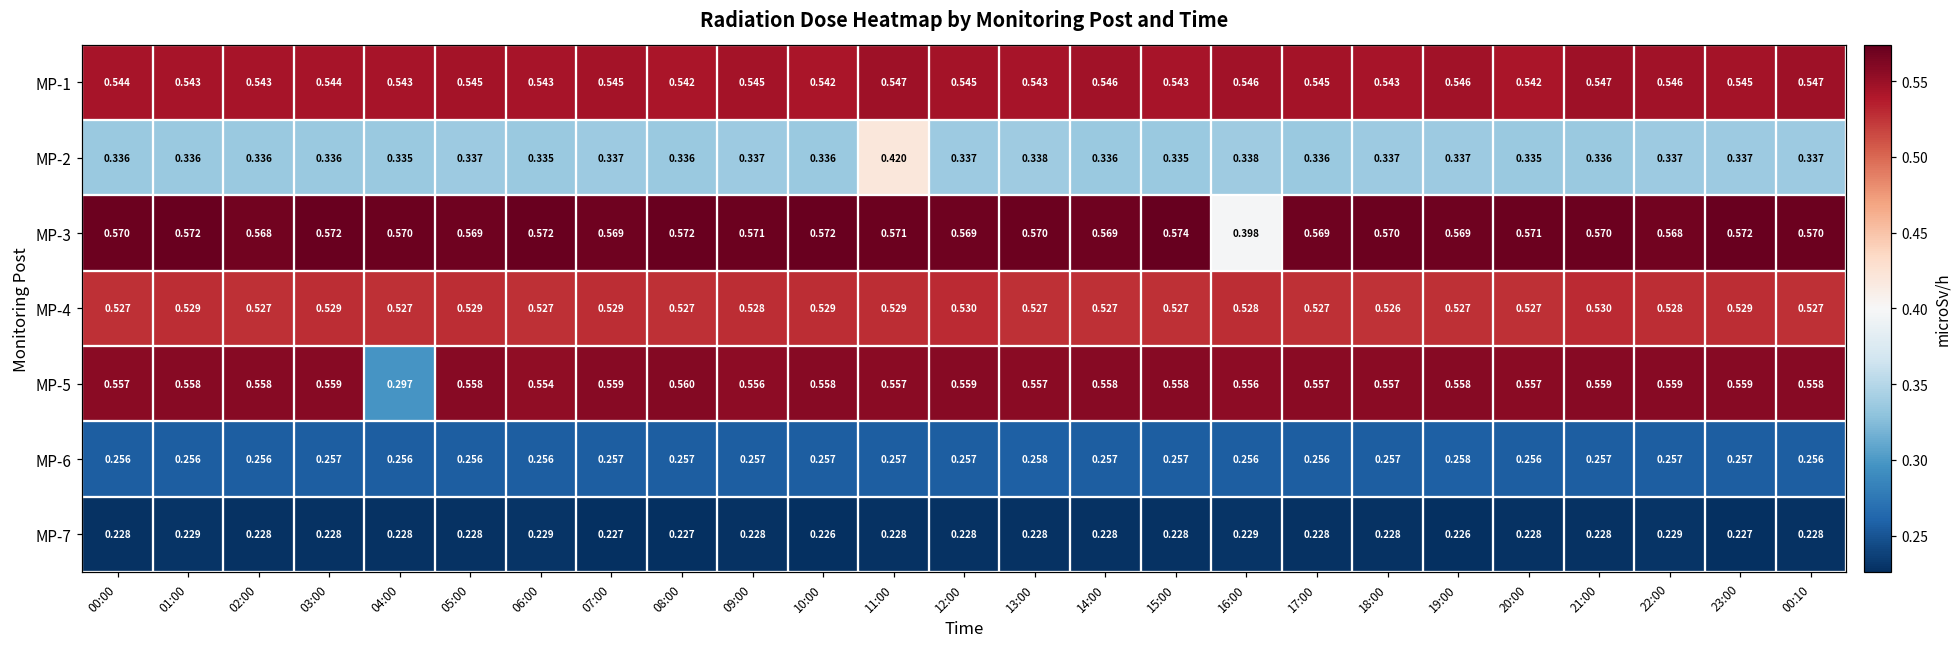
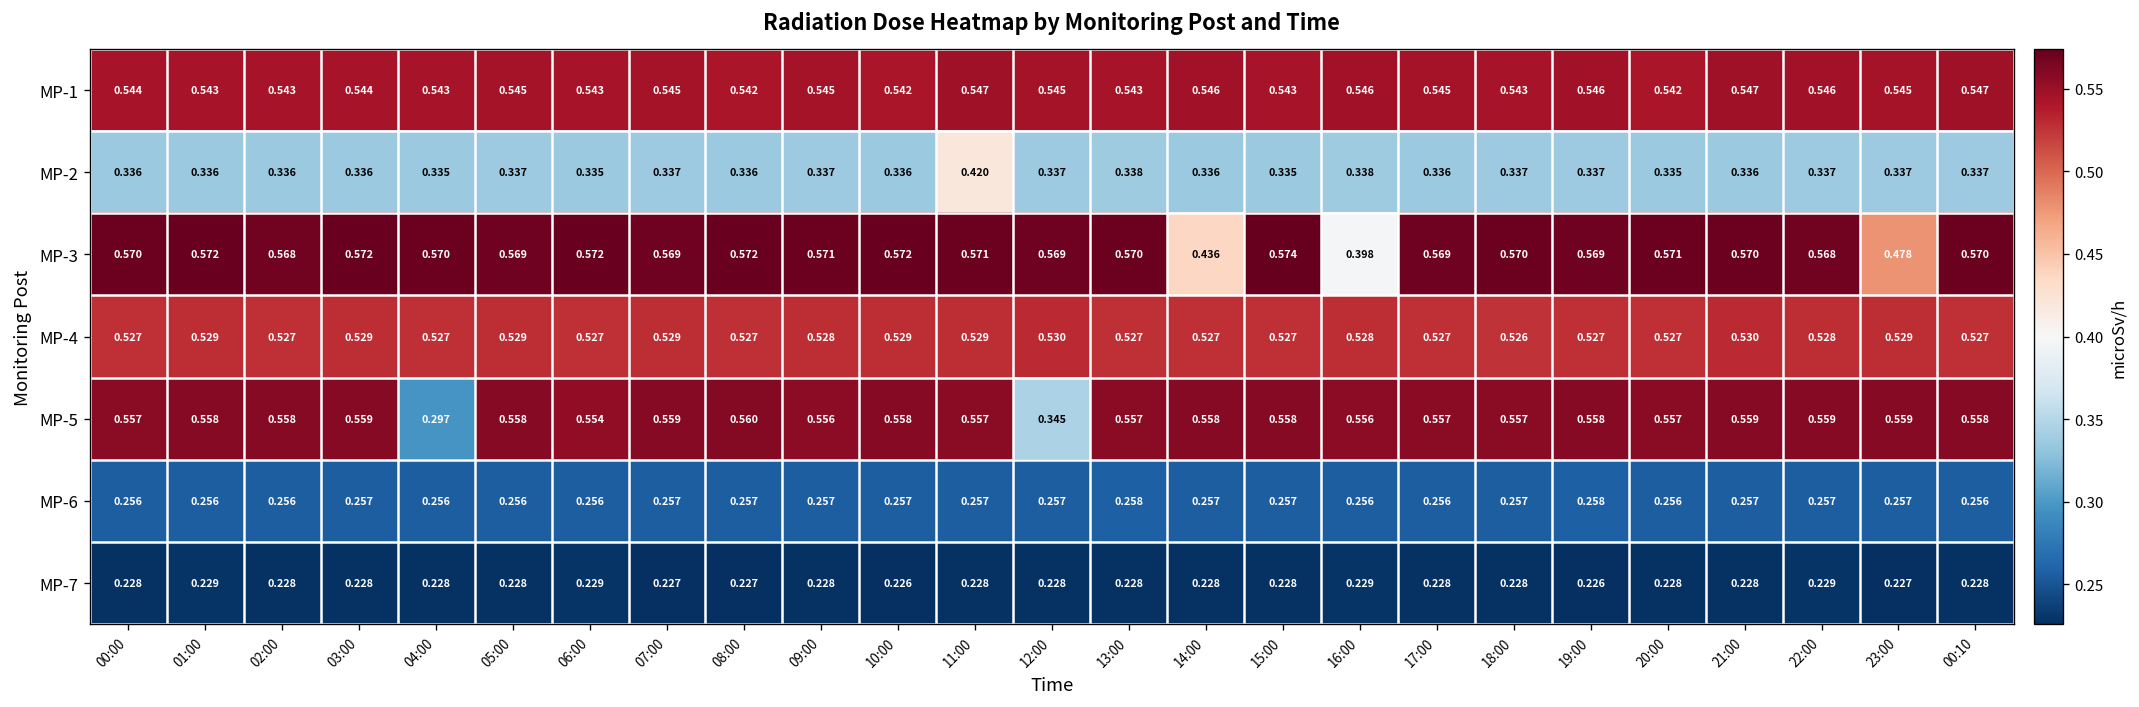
  {
    "MP-1": {
      "00:00": 0.544,
      "01:00": 0.543,
      "02:00": 0.543,
      "03:00": 0.544,
      "04:00": 0.543,
      "05:00": 0.545,
      "06:00": 0.543,
      "07:00": 0.545,
      "08:00": 0.542,
      "09:00": 0.545,
      "10:00": 0.542,
      "11:00": 0.547,
      "12:00": 0.545,
      "13:00": 0.543,
      "14:00": 0.546,
      "15:00": 0.543,
      "16:00": 0.546,
      "17:00": 0.545,
      "18:00": 0.543,
      "19:00": 0.546,
      "20:00": 0.542,
      "21:00": 0.547,
      "22:00": 0.546,
      "23:00": 0.545,
      "00:10": 0.547
    },
    "MP-2": {
      "00:00": 0.336,
      "01:00": 0.336,
      "02:00": 0.336,
      "03:00": 0.336,
      "04:00": 0.335,
      "05:00": 0.337,
      "06:00": 0.335,
      "07:00": 0.337,
      "08:00": 0.336,
      "09:00": 0.337,
      "10:00": 0.336,
      "11:00": 0.420,
      "12:00": 0.337,
      "13:00": 0.338,
      "14:00": 0.336,
      "15:00": 0.335,
      "16:00": 0.338,
      "17:00": 0.336,
      "18:00": 0.337,
      "19:00": 0.337,
      "20:00": 0.335,
      "21:00": 0.336,
      "22:00": 0.337,
      "23:00": 0.337,
      "00:10": 0.337
    },
    "MP-3": {
      "00:00": 0.570,
      "01:00": 0.572,
      "02:00": 0.568,
      "03:00": 0.572,
      "04:00": 0.570,
      "05:00": 0.569,
      "06:00": 0.572,
      "07:00": 0.569,
      "08:00": 0.572,
      "09:00": 0.571,
      "10:00": 0.572,
      "11:00": 0.571,
      "12:00": 0.569,
      "13:00": 0.570,
-     "14:00": 0.569,
+     "14:00": 0.436,
      "15:00": 0.574,
      "16:00": 0.398,
      "17:00": 0.569,
      "18:00": 0.570,
      "19:00": 0.569,
      "20:00": 0.571,
      "21:00": 0.570,
      "22:00": 0.568,
-     "23:00": 0.572,
+     "23:00": 0.478,
      "00:10": 0.570
    },
    "MP-4": {
      "00:00": 0.527,
      "01:00": 0.529,
      "02:00": 0.527,
      "03:00": 0.529,
      "04:00": 0.527,
      "05:00": 0.529,
      "06:00": 0.527,
      "07:00": 0.529,
      "08:00": 0.527,
      "09:00": 0.528,
      "10:00": 0.529,
      "11:00": 0.529,
      "12:00": 0.530,
      "13:00": 0.527,
      "14:00": 0.527,
      "15:00": 0.527,
      "16:00": 0.528,
      "17:00": 0.527,
      "18:00": 0.526,
      "19:00": 0.527,
      "20:00": 0.527,
      "21:00": 0.530,
      "22:00": 0.528,
      "23:00": 0.529,
      "00:10": 0.527
    },
    "MP-5": {
      "00:00": 0.557,
      "01:00": 0.558,
      "02:00": 0.558,
      "03:00": 0.559,
      "04:00": 0.297,
      "05:00": 0.558,
      "06:00": 0.554,
      "07:00": 0.559,
      "08:00": 0.560,
      "09:00": 0.556,
      "10:00": 0.558,
      "11:00": 0.557,
-     "12:00": 0.559,
+     "12:00": 0.345,
      "13:00": 0.557,
      "14:00": 0.558,
      "15:00": 0.558,
      "16:00": 0.556,
      "17:00": 0.557,
      "18:00": 0.557,
      "19:00": 0.558,
      "20:00": 0.557,
      "21:00": 0.559,
      "22:00": 0.559,
      "23:00": 0.559,
      "00:10": 0.558
    },
    "MP-6": {
      "00:00": 0.256,
      "01:00": 0.256,
      "02:00": 0.256,
      "03:00": 0.257,
      "04:00": 0.256,
      "05:00": 0.256,
      "06:00": 0.256,
      "07:00": 0.257,
      "08:00": 0.257,
      "09:00": 0.257,
      "10:00": 0.257,
      "11:00": 0.257,
      "12:00": 0.257,
      "13:00": 0.258,
      "14:00": 0.257,
      "15:00": 0.257,
      "16:00": 0.256,
      "17:00": 0.256,
      "18:00": 0.257,
      "19:00": 0.258,
      "20:00": 0.256,
      "21:00": 0.257,
      "22:00": 0.257,
      "23:00": 0.257,
      "00:10": 0.256
    },
    "MP-7": {
      "00:00": 0.228,
      "01:00": 0.229,
      "02:00": 0.228,
      "03:00": 0.228,
      "04:00": 0.228,
      "05:00": 0.228,
      "06:00": 0.229,
      "07:00": 0.227,
      "08:00": 0.227,
      "09:00": 0.228,
      "10:00": 0.226,
      "11:00": 0.228,
      "12:00": 0.228,
      "13:00": 0.228,
      "14:00": 0.228,
      "15:00": 0.228,
      "16:00": 0.229,
      "17:00": 0.228,
      "18:00": 0.228,
      "19:00": 0.226,
      "20:00": 0.228,
      "21:00": 0.228,
      "22:00": 0.229,
      "23:00": 0.227,
      "00:10": 0.228
    }
  }
